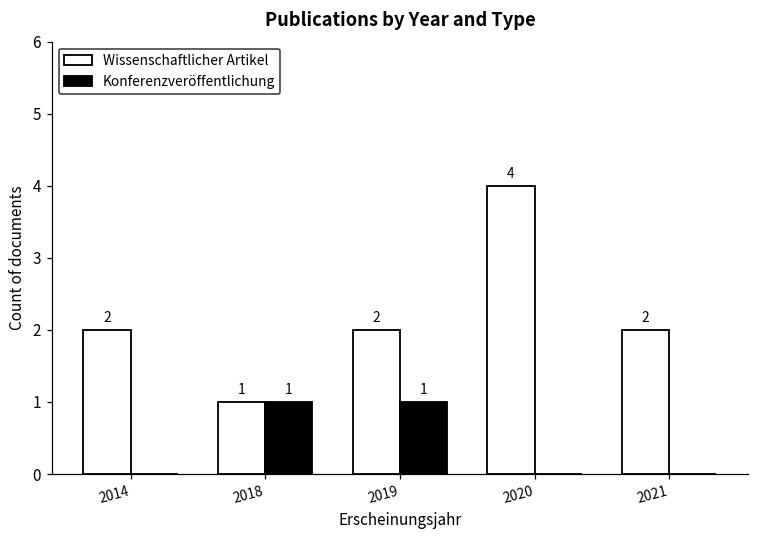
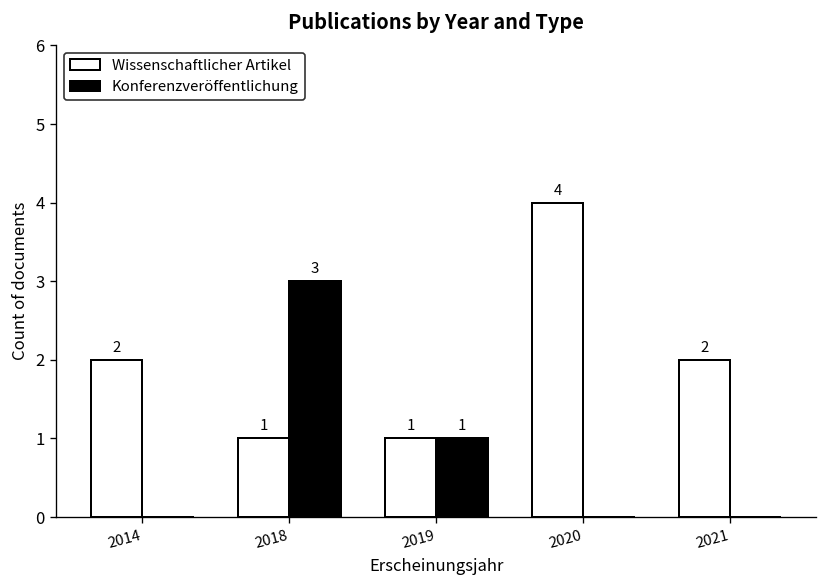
  {
    "Wissenschaftlicher Artikel": {
      "2014": 2,
      "2018": 1,
-     "2019": 2,
+     "2019": 1,
      "2020": 4,
      "2021": 2
    },
    "Konferenzveröffentlichung": {
-     "2018": 1,
+     "2018": 3,
      "2019": 1
    }
  }
